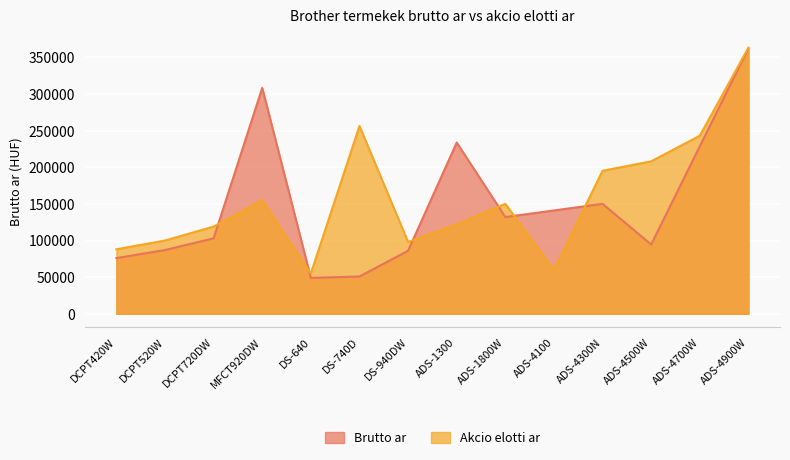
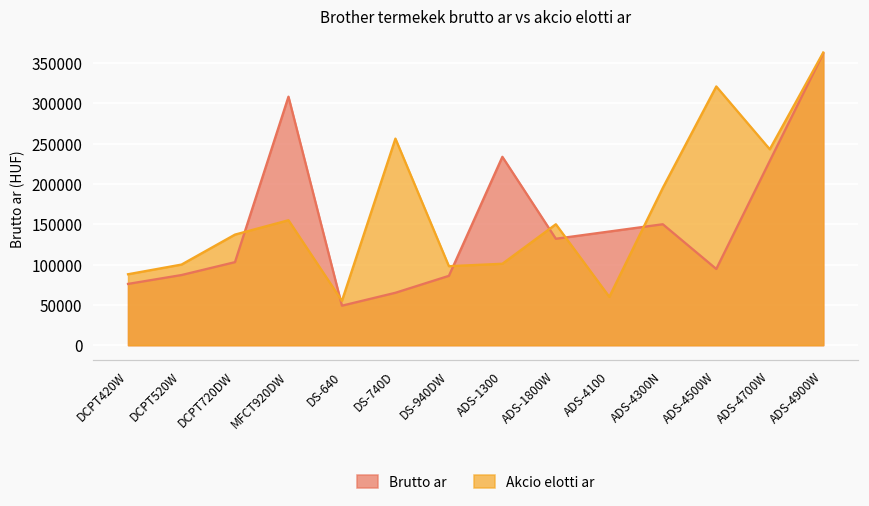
  {
    "Brutto ar": {
      "DCPT420W": 80000,
      "DCPT520W": 90000,
      "DCPT720DW": 100000,
      "MFCT920DW": 310000,
      "DS-640": 50000,
-     "DS-740D": 50000,
+     "DS-740D": 60000,
      "DS-940DW": 90000,
      "ADS-1300": 230000,
      "ADS-1800W": 130000,
      "ADS-4100": 140000,
      "ADS-4300N": 150000,
      "ADS-4500W": 90000,
      "ADS-4700W": 230000
    },
    "Akcio elotti ar": {
      "DCPT420W": 90000,
      "DCPT520W": 100000,
-     "DCPT720DW": 120000,
+     "DCPT720DW": 140000,
      "MFCT920DW": 150000,
      "DS-640": 50000,
      "DS-740D": 260000,
      "DS-940DW": 100000,
-     "ADS-1300": 120000,
+     "ADS-1300": 100000,
      "ADS-1800W": 150000,
      "ADS-4100": 60000,
      "ADS-4300N": 200000,
-     "ADS-4500W": 210000,
+     "ADS-4500W": 320000,
      "ADS-4700W": 240000
    }
  }
